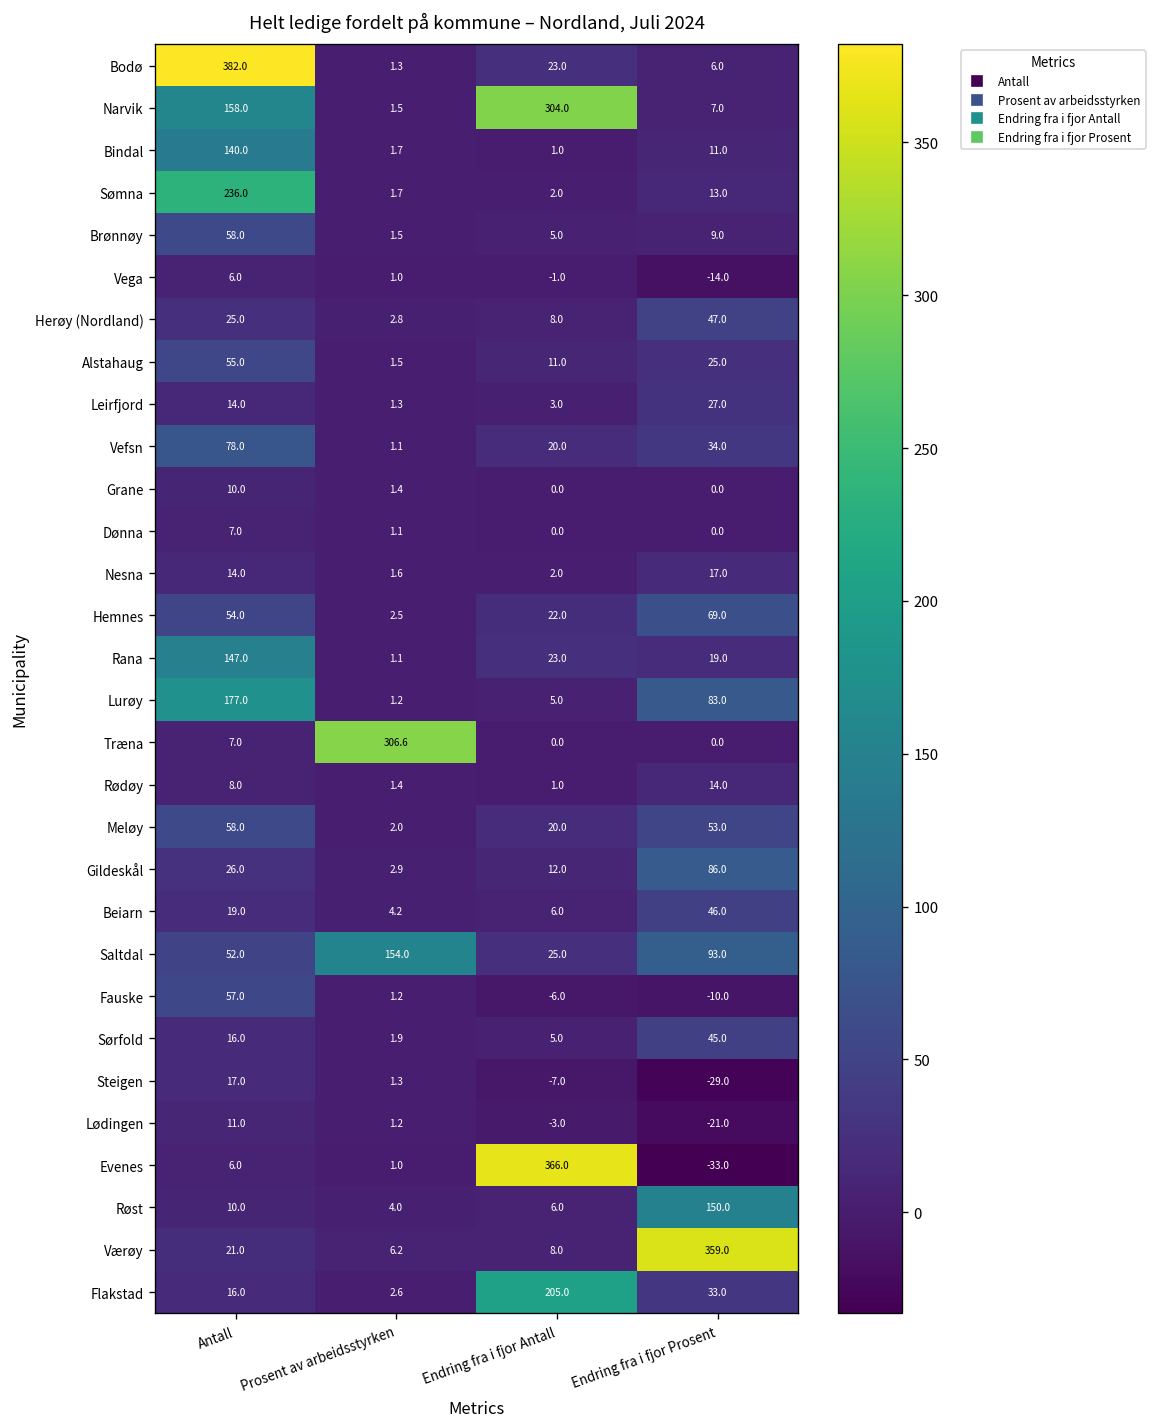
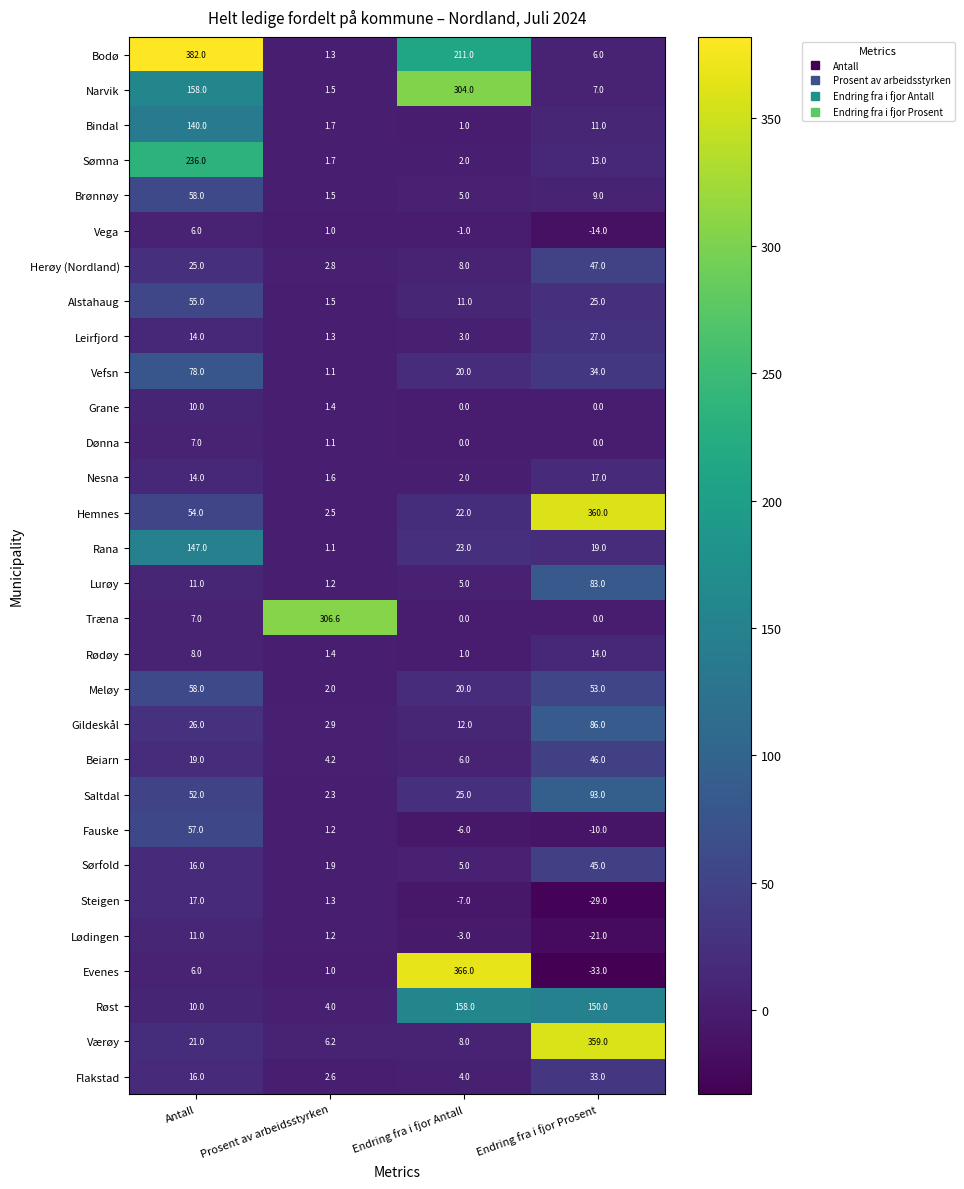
  {
    "Bodø": {
      "Antall": 382.0,
      "Prosent av arbeidsstyrken": 1.3,
-     "Endring fra i fjor Antall": 23.0,
+     "Endring fra i fjor Antall": 211.0,
      "Endring fra i fjor Prosent": 6.0
    },
    "Narvik": {
      "Antall": 158.0,
      "Prosent av arbeidsstyrken": 1.5,
      "Endring fra i fjor Antall": 304.0,
      "Endring fra i fjor Prosent": 7.0
    },
    "Bindal": {
      "Antall": 140.0,
      "Prosent av arbeidsstyrken": 1.7,
      "Endring fra i fjor Antall": 1.0,
      "Endring fra i fjor Prosent": 11.0
    },
    "Sømna": {
      "Antall": 236.0,
      "Prosent av arbeidsstyrken": 1.7,
      "Endring fra i fjor Antall": 2.0,
      "Endring fra i fjor Prosent": 13.0
    },
    "Brønnøy": {
      "Antall": 58.0,
      "Prosent av arbeidsstyrken": 1.5,
      "Endring fra i fjor Antall": 5.0,
      "Endring fra i fjor Prosent": 9.0
    },
    "Vega": {
      "Antall": 6.0,
      "Prosent av arbeidsstyrken": 1.0,
      "Endring fra i fjor Antall": -1.0,
      "Endring fra i fjor Prosent": -14.0
    },
    "Herøy (Nordland)": {
      "Antall": 25.0,
      "Prosent av arbeidsstyrken": 2.8,
      "Endring fra i fjor Antall": 8.0,
      "Endring fra i fjor Prosent": 47.0
    },
    "Alstahaug": {
      "Antall": 55.0,
      "Prosent av arbeidsstyrken": 1.5,
      "Endring fra i fjor Antall": 11.0,
      "Endring fra i fjor Prosent": 25.0
    },
    "Leirfjord": {
      "Antall": 14.0,
      "Prosent av arbeidsstyrken": 1.3,
      "Endring fra i fjor Antall": 3.0,
      "Endring fra i fjor Prosent": 27.0
    },
    "Vefsn": {
      "Antall": 78.0,
      "Prosent av arbeidsstyrken": 1.1,
      "Endring fra i fjor Antall": 20.0,
      "Endring fra i fjor Prosent": 34.0
    },
    "Grane": {
      "Antall": 10.0,
      "Prosent av arbeidsstyrken": 1.4,
      "Endring fra i fjor Antall": 0.0,
      "Endring fra i fjor Prosent": 0.0
    },
    "Dønna": {
      "Antall": 7.0,
      "Prosent av arbeidsstyrken": 1.1,
      "Endring fra i fjor Antall": 0.0,
      "Endring fra i fjor Prosent": 0.0
    },
    "Nesna": {
      "Antall": 14.0,
      "Prosent av arbeidsstyrken": 1.6,
      "Endring fra i fjor Antall": 2.0,
      "Endring fra i fjor Prosent": 17.0
    },
    "Hemnes": {
      "Antall": 54.0,
      "Prosent av arbeidsstyrken": 2.5,
      "Endring fra i fjor Antall": 22.0,
-     "Endring fra i fjor Prosent": 69.0
+     "Endring fra i fjor Prosent": 360.0
    },
    "Rana": {
      "Antall": 147.0,
      "Prosent av arbeidsstyrken": 1.1,
      "Endring fra i fjor Antall": 23.0,
      "Endring fra i fjor Prosent": 19.0
    },
    "Lurøy": {
-     "Antall": 177.0,
+     "Antall": 11.0,
      "Prosent av arbeidsstyrken": 1.2,
      "Endring fra i fjor Antall": 5.0,
      "Endring fra i fjor Prosent": 83.0
    },
    "Træna": {
      "Antall": 7.0,
      "Prosent av arbeidsstyrken": 306.6,
      "Endring fra i fjor Antall": 0.0,
      "Endring fra i fjor Prosent": 0.0
    },
    "Rødøy": {
      "Antall": 8.0,
      "Prosent av arbeidsstyrken": 1.4,
      "Endring fra i fjor Antall": 1.0,
      "Endring fra i fjor Prosent": 14.0
    },
    "Meløy": {
      "Antall": 58.0,
      "Prosent av arbeidsstyrken": 2.0,
      "Endring fra i fjor Antall": 20.0,
      "Endring fra i fjor Prosent": 53.0
    },
    "Gildeskål": {
      "Antall": 26.0,
      "Prosent av arbeidsstyrken": 2.9,
      "Endring fra i fjor Antall": 12.0,
      "Endring fra i fjor Prosent": 86.0
    },
    "Beiarn": {
      "Antall": 19.0,
      "Prosent av arbeidsstyrken": 4.2,
      "Endring fra i fjor Antall": 6.0,
      "Endring fra i fjor Prosent": 46.0
    },
    "Saltdal": {
      "Antall": 52.0,
-     "Prosent av arbeidsstyrken": 154.0,
+     "Prosent av arbeidsstyrken": 2.3,
      "Endring fra i fjor Antall": 25.0,
      "Endring fra i fjor Prosent": 93.0
    },
    "Fauske": {
      "Antall": 57.0,
      "Prosent av arbeidsstyrken": 1.2,
      "Endring fra i fjor Antall": -6.0,
      "Endring fra i fjor Prosent": -10.0
    },
    "Sørfold": {
      "Antall": 16.0,
      "Prosent av arbeidsstyrken": 1.9,
      "Endring fra i fjor Antall": 5.0,
      "Endring fra i fjor Prosent": 45.0
    },
    "Steigen": {
      "Antall": 17.0,
      "Prosent av arbeidsstyrken": 1.3,
      "Endring fra i fjor Antall": -7.0,
      "Endring fra i fjor Prosent": -29.0
    },
    "Lødingen": {
      "Antall": 11.0,
      "Prosent av arbeidsstyrken": 1.2,
      "Endring fra i fjor Antall": -3.0,
      "Endring fra i fjor Prosent": -21.0
    },
    "Evenes": {
      "Antall": 6.0,
      "Prosent av arbeidsstyrken": 1.0,
      "Endring fra i fjor Antall": 366.0,
      "Endring fra i fjor Prosent": -33.0
    },
    "Røst": {
      "Antall": 10.0,
      "Prosent av arbeidsstyrken": 4.0,
-     "Endring fra i fjor Antall": 6.0,
+     "Endring fra i fjor Antall": 158.0,
      "Endring fra i fjor Prosent": 150.0
    },
    "Værøy": {
      "Antall": 21.0,
      "Prosent av arbeidsstyrken": 6.2,
      "Endring fra i fjor Antall": 8.0,
      "Endring fra i fjor Prosent": 359.0
    },
    "Flakstad": {
      "Antall": 16.0,
      "Prosent av arbeidsstyrken": 2.6,
-     "Endring fra i fjor Antall": 205.0,
+     "Endring fra i fjor Antall": 4.0,
      "Endring fra i fjor Prosent": 33.0
    }
  }
